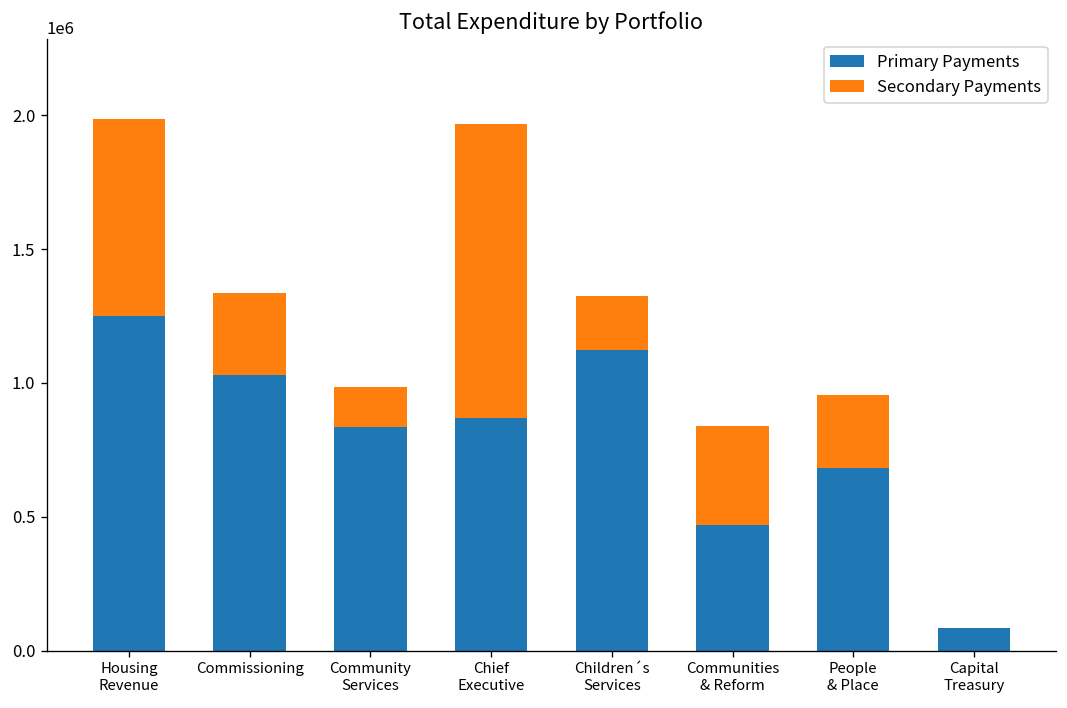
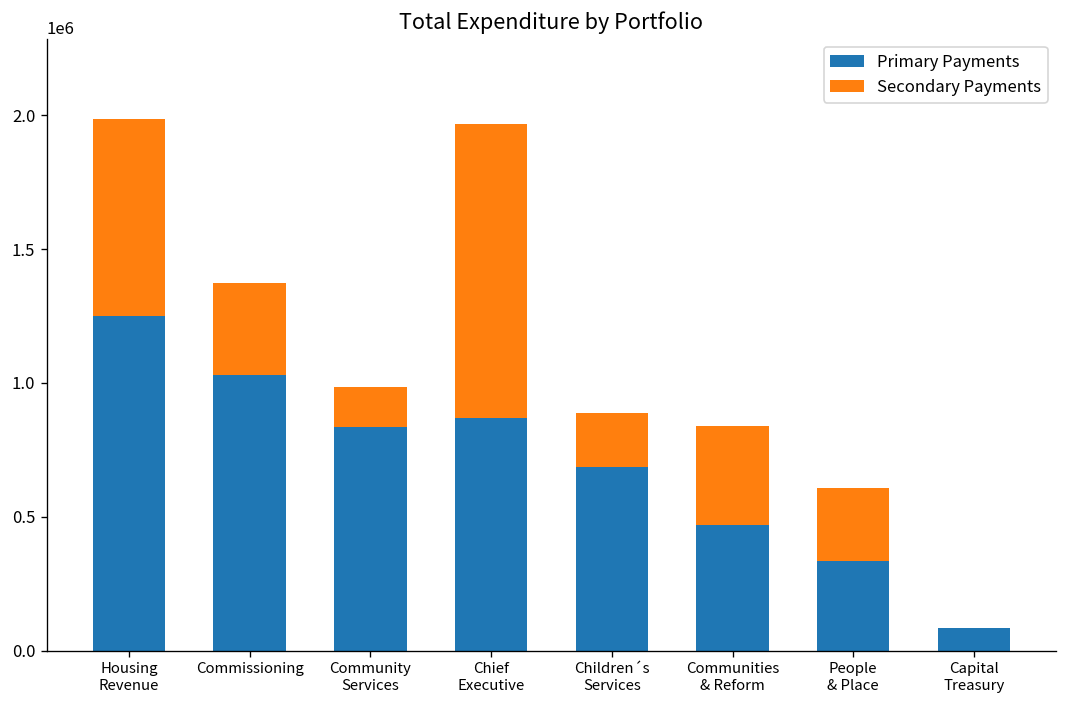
  {
    "Primary Payments": {
      "Housing Revenue": 1250000,
      "Commissioning": 1030000,
      "Community Services": 830000,
      "Chief Executive": 870000,
-     "Children´s Services": 1120000,
+     "Children´s Services": 690000,
      "Communities & Reform": 470000,
-     "People & Place": 680000,
+     "People & Place": 340000,
      "Capital Treasury": 90000
    },
    "Secondary Payments": {
      "Housing Revenue": 740000,
-     "Commissioning": 310000,
+     "Commissioning": 340000,
      "Community Services": 150000,
      "Chief Executive": 1100000,
      "Children´s Services": 200000,
      "Communities & Reform": 370000,
      "People & Place": 270000,
      "Capital Treasury": 0
    }
  }
